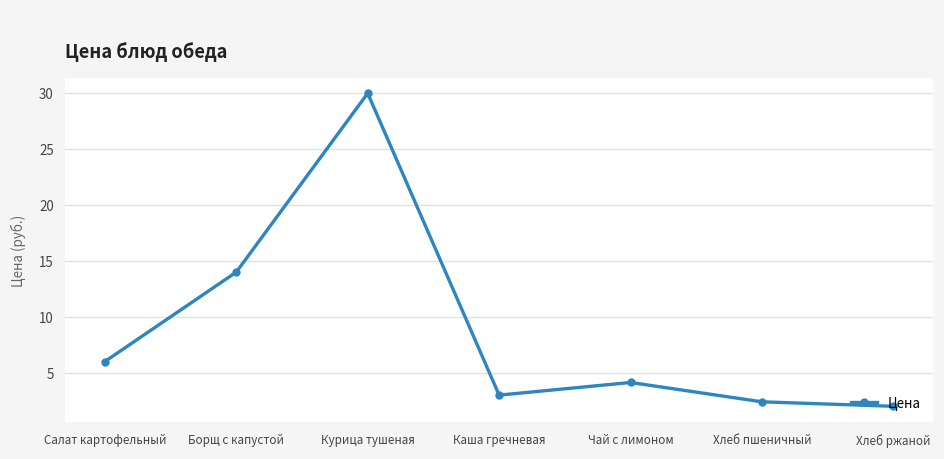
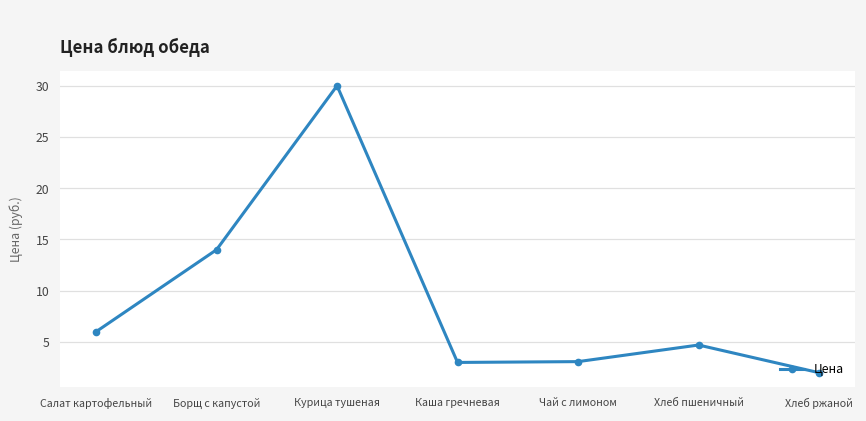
  {
    "Салат картофельный": 6,
    "Борщ с капустой": 14,
    "Курица тушеная": 30,
    "Каша гречневая": 3,
-   "Чай с лимоном": 4,
-   "Хлеб пшеничный": 2,
+   "Чай с лимоном": 3,
+   "Хлеб пшеничный": 5,
    "Хлеб ржаной": 2
  }
